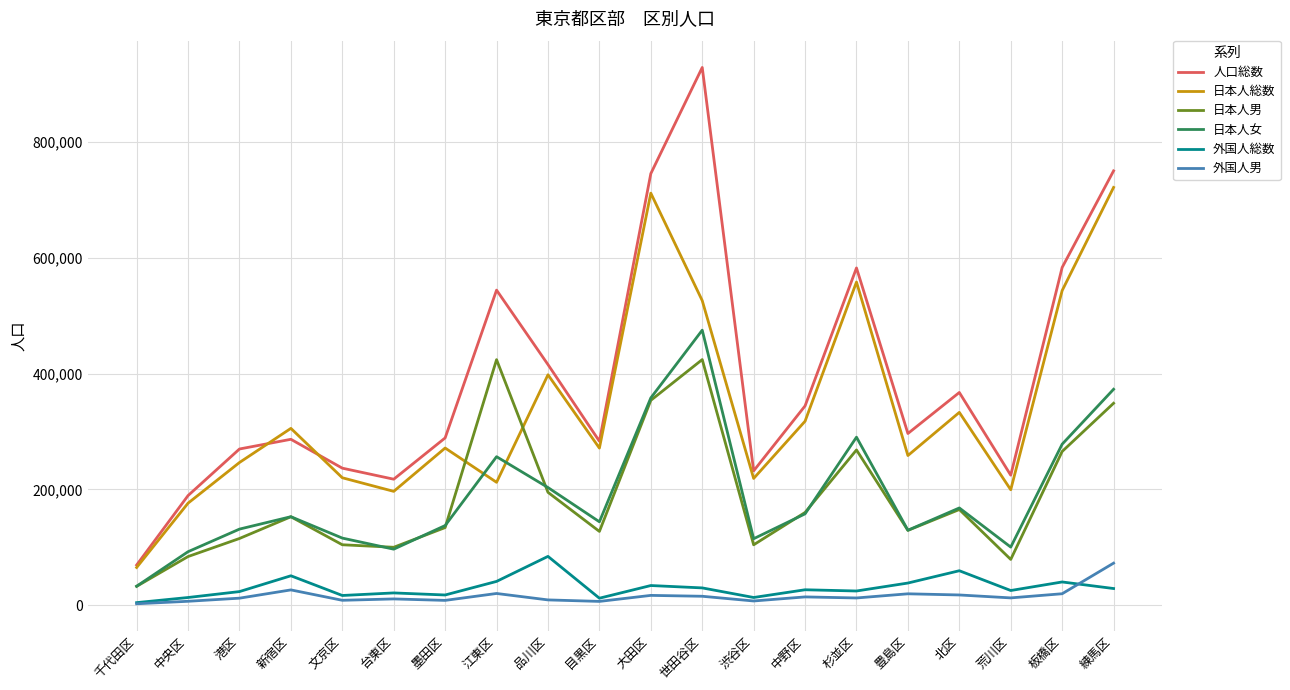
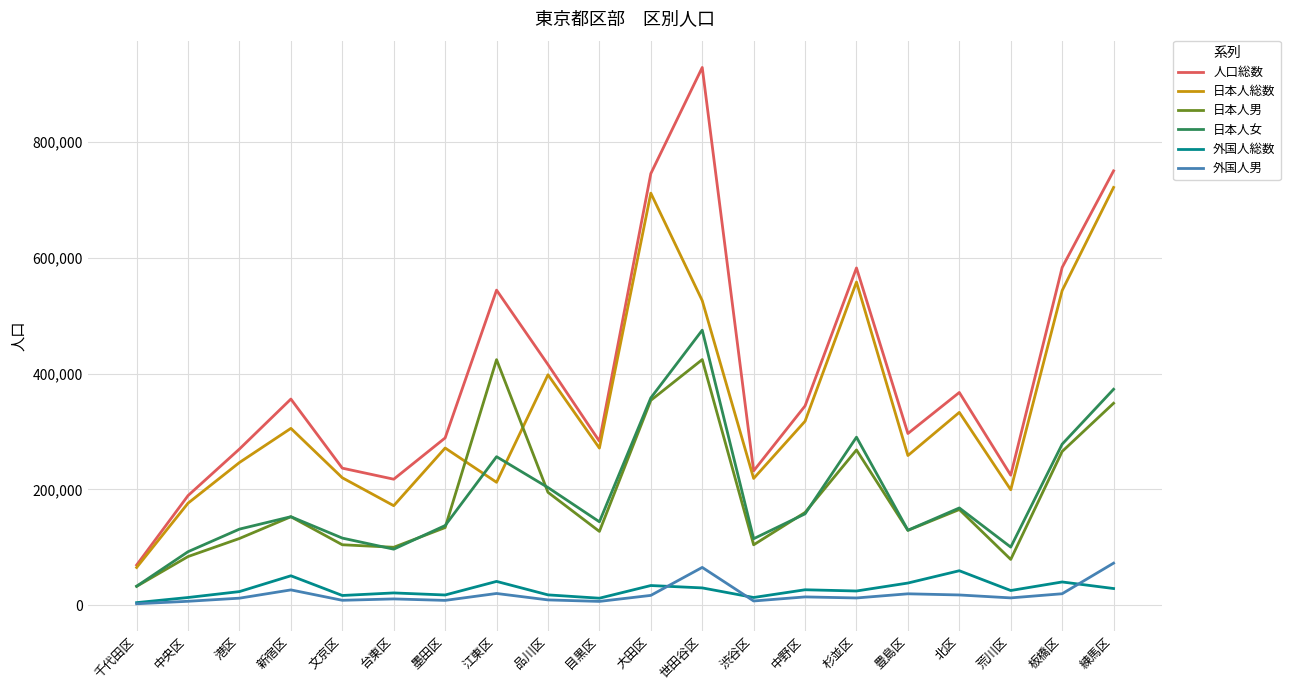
  {
    "人口総数": {
      "中央区": "190,000",
      "港区": "270,000",
-     "新宿区": "290,000",
+     "新宿区": "360,000",
      "文京区": "240,000",
      "台東区": "220,000",
      "墨田区": "290,000",
      "江東区": "540,000",
      "品川区": "420,000",
      "目黒区": "280,000",
      "大田区": "750,000",
      "世田谷区": "930,000",
      "渋谷区": "230,000",
      "中野区": "340,000",
      "杉並区": "580,000",
      "豊島区": "300,000",
      "北区": "370,000",
      "荒川区": "220,000",
      "板橋区": "580,000",
      "練馬区": "750,000"
    },
    "日本人総数": {
      "中央区": "180,000",
      "港区": "250,000",
      "新宿区": "310,000",
      "文京区": "220,000",
-     "台東区": "200,000",
+     "台東区": "170,000",
      "墨田区": "270,000",
      "江東区": "210,000",
      "品川区": "400,000",
      "目黒区": "270,000",
      "大田区": "710,000",
      "世田谷区": "530,000",
      "渋谷区": "220,000",
      "中野区": "320,000",
      "杉並区": "560,000",
      "豊島区": "260,000",
      "北区": "330,000",
      "荒川区": "200,000",
      "板橋区": "540,000",
      "練馬区": "720,000"
    },
    "日本人男": {
      "中央区": "80,000",
      "港区": "120,000",
      "文京区": "100,000",
      "江東区": "420,000",
      "品川区": "190,000",
      "目黒区": "130,000",
      "世田谷区": "420,000",
      "渋谷区": "100,000",
      "杉並区": "270,000",
      "荒川区": "80,000",
      "板橋区": "270,000",
      "練馬区": "350,000"
    },
    "日本人女": {
      "中央区": "90,000",
      "港区": "130,000",
      "文京区": "120,000",
      "江東区": "260,000",
      "品川区": "200,000",
      "目黒区": "140,000",
      "世田谷区": "470,000",
      "渋谷区": "110,000",
      "杉並区": "290,000",
      "荒川区": "100,000",
      "板橋区": "280,000",
      "練馬区": "370,000"
    },
    "外国人総数": {
      "中央区": "10,000",
      "港区": "20,000",
      "新宿区": "50,000",
      "文京区": "20,000",
      "台東区": "20,000",
      "墨田区": "20,000",
      "江東区": "40,000",
-     "品川区": "80,000",
+     "品川区": "20,000",
      "目黒区": "10,000",
      "大田区": "30,000",
      "世田谷区": "30,000",
      "渋谷区": "10,000",
      "中野区": "30,000",
      "杉並区": "20,000",
      "豊島区": "40,000",
      "北区": "60,000",
      "荒川区": "30,000",
      "板橋区": "40,000",
      "練馬区": "30,000"
    },
    "外国人男": {
      "中央区": "10,000",
      "港区": "10,000",
      "新宿区": "30,000",
      "文京区": "10,000",
      "台東区": "10,000",
      "墨田区": "10,000",
      "江東区": "20,000",
      "品川区": "10,000",
      "目黒区": "10,000",
      "大田区": "20,000",
-     "世田谷区": "20,000",
+     "世田谷区": "70,000",
      "渋谷区": "10,000",
      "中野区": "10,000",
      "杉並区": "10,000",
      "豊島区": "20,000",
      "北区": "20,000",
      "荒川区": "10,000",
      "板橋区": "20,000",
      "練馬区": "70,000"
    }
  }
